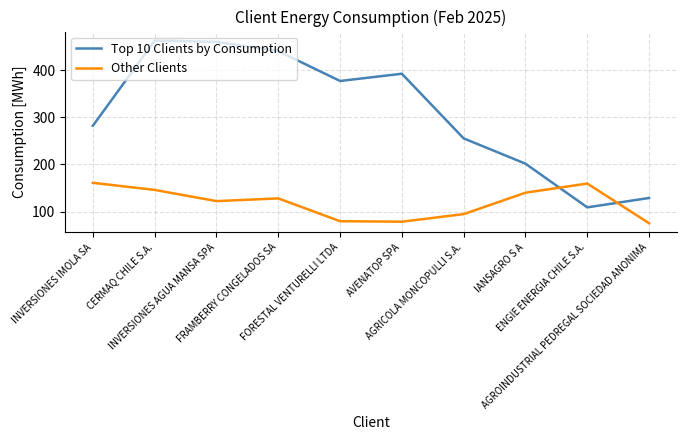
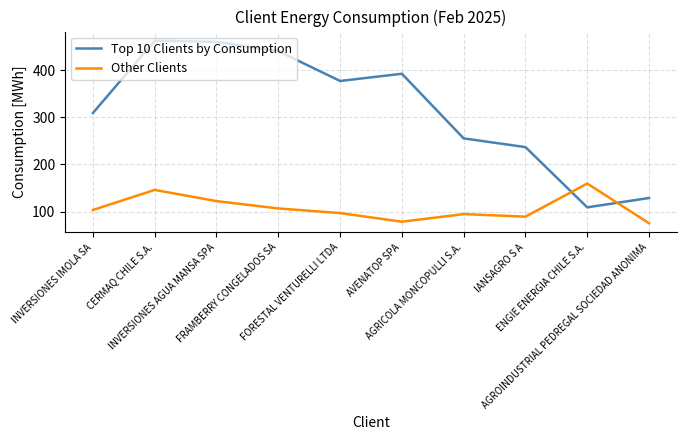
  {
    "Top 10 Clients by Consumption": {
-     "INVERSIONES IMOLA SA": 280,
+     "INVERSIONES IMOLA SA": 310,
      "FORESTAL VENTURELLI LTDA": 380,
      "AVENATOP SPA": 390,
      "AGRICOLA MONCOPULLI S.A.": 260,
-     "IANSAGRO S A": 200,
+     "IANSAGRO S A": 240,
      "ENGIE ENERGIA CHILE S.A.": 110,
      "AGROINDUSTRIAL PEDREGAL SOCIEDAD ANONIMA": 130
    },
    "Other Clients": {
-     "INVERSIONES IMOLA SA": 160,
+     "INVERSIONES IMOLA SA": 100,
      "CERMAQ CHILE S.A.": 150,
      "INVERSIONES AGUA MANSA SPA": 120,
-     "FRAMBERRY CONGELADOS SA": 130,
-     "FORESTAL VENTURELLI LTDA": 80,
+     "FRAMBERRY CONGELADOS SA": 110,
+     "FORESTAL VENTURELLI LTDA": 100,
      "AVENATOP SPA": 80,
      "AGRICOLA MONCOPULLI S.A.": 90,
-     "IANSAGRO S A": 140,
+     "IANSAGRO S A": 90,
      "ENGIE ENERGIA CHILE S.A.": 160,
      "AGROINDUSTRIAL PEDREGAL SOCIEDAD ANONIMA": 80
    }
  }
